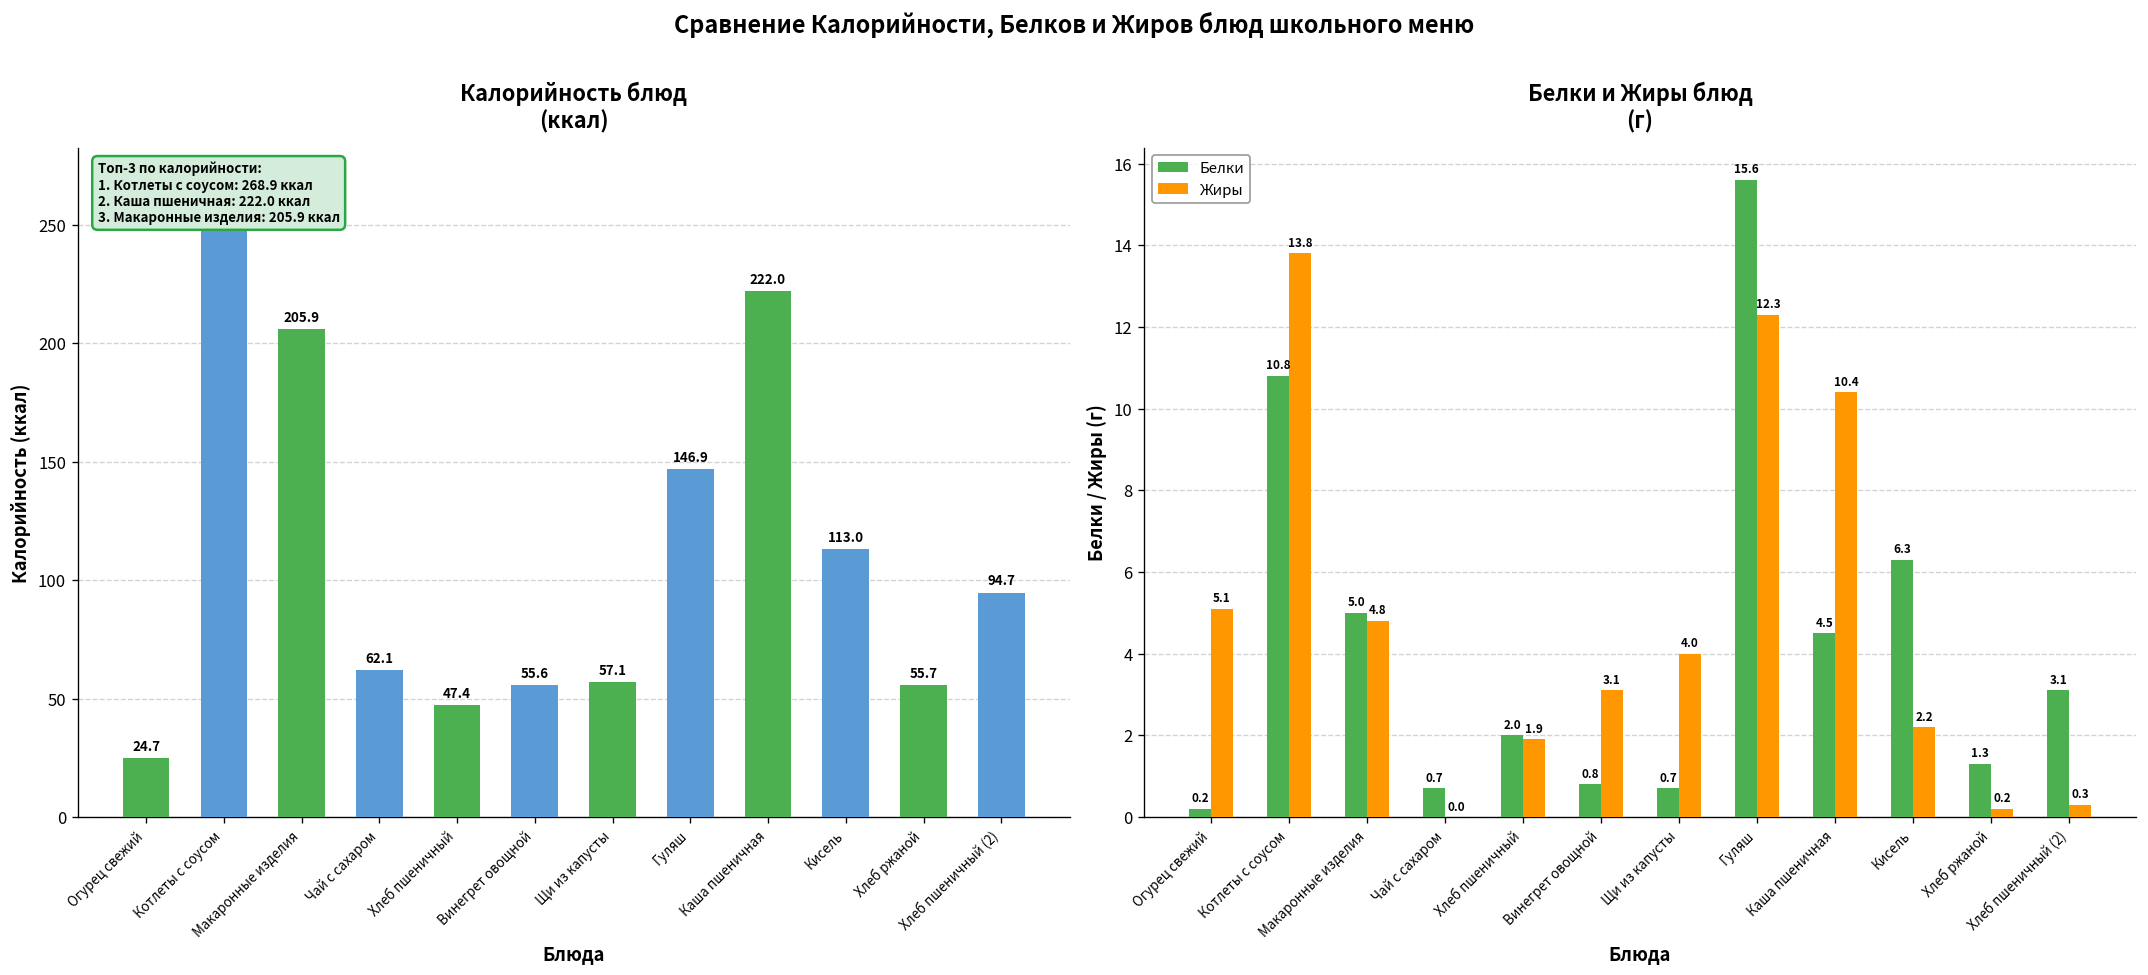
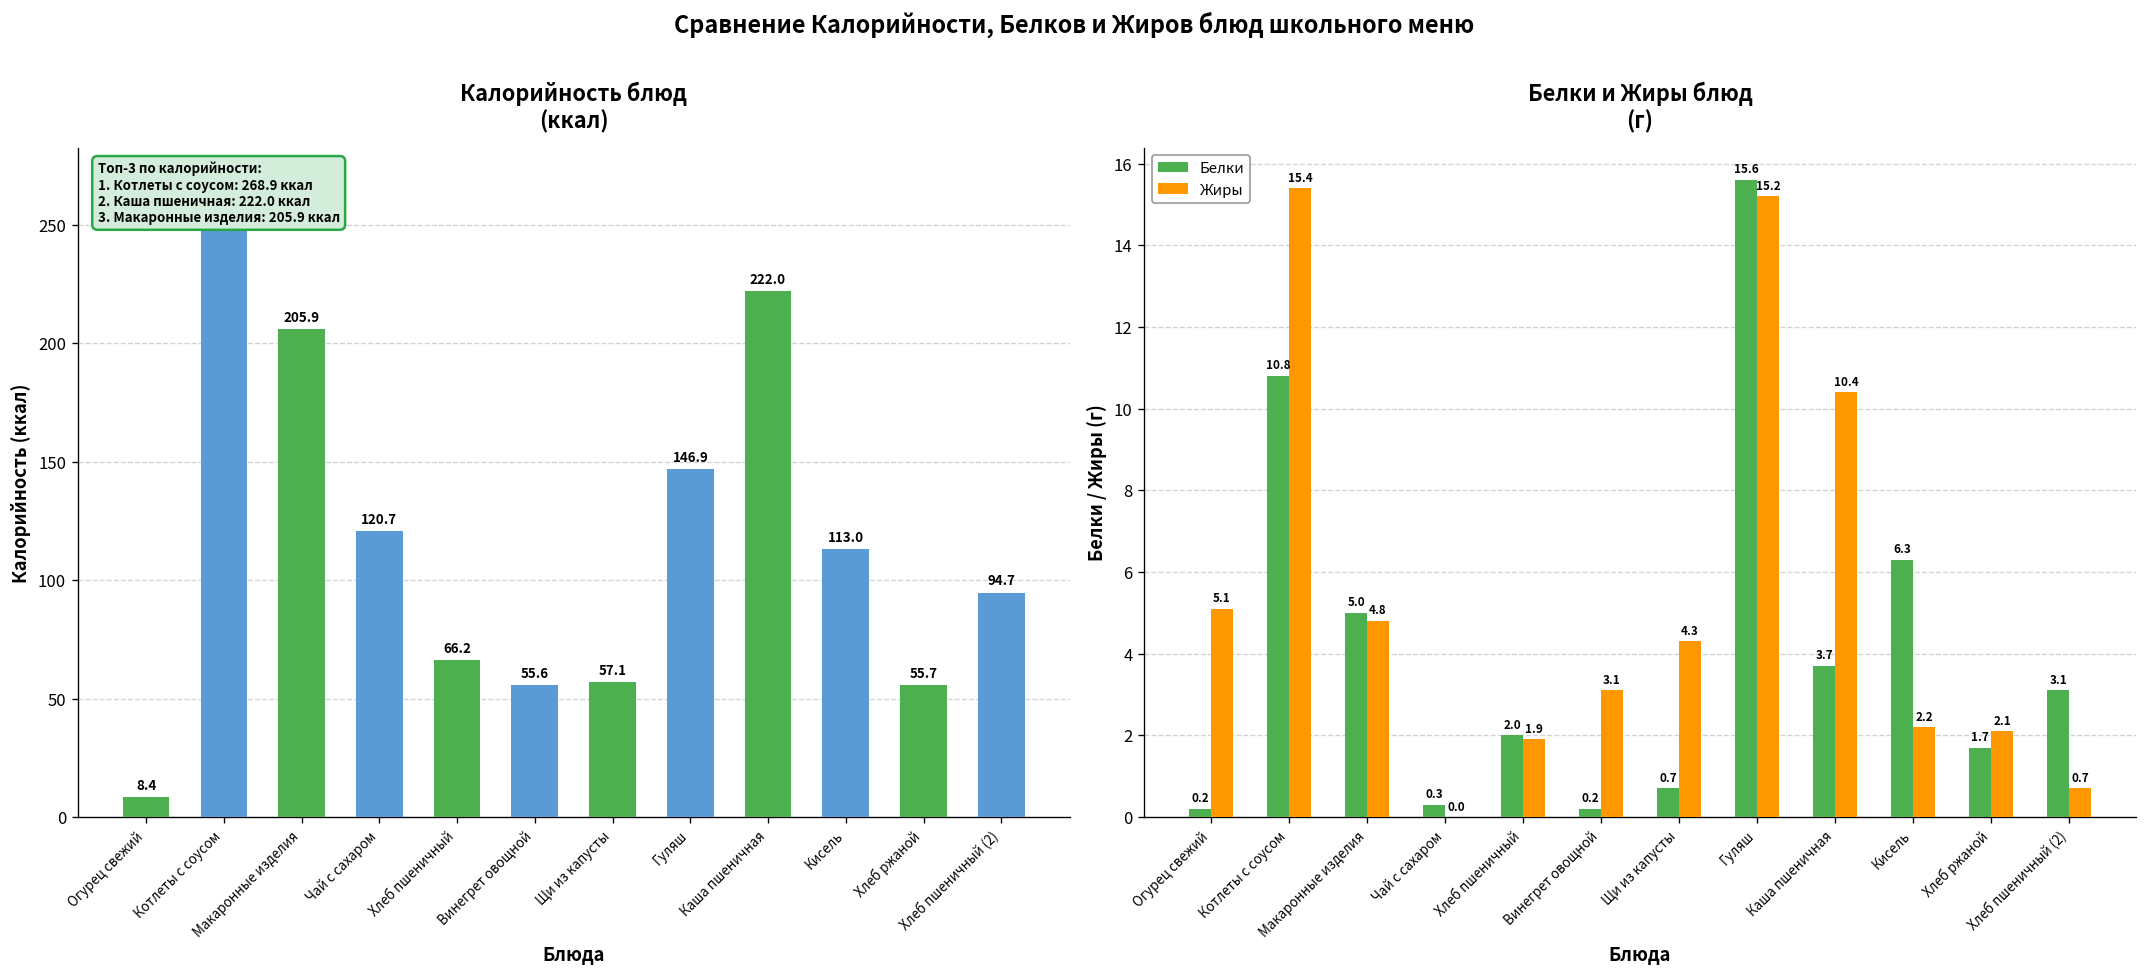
  {
    "Калорийность блюд (ккал)": {
-     "Огурец свежий": 24.7,
+     "Огурец свежий": 8.4,
      "Макаронные изделия": 205.9,
-     "Чай с сахаром": 62.1,
-     "Хлеб пшеничный": 47.4,
+     "Чай с сахаром": 120.7,
+     "Хлеб пшеничный": 66.2,
      "Винегрет овощной": 55.6,
      "Щи из капусты": 57.1,
      "Гуляш": 146.9,
      "Каша пшеничная": 222.0,
      "Кисель": 113.0,
      "Хлеб ржаной": 55.7,
      "Хлеб пшеничный (2)": 94.7
    },
    "Белки и Жиры блюд (г)": {
      "Белки": {
        "Огурец свежий": 0.2,
        "Котлеты с соусом": 10.8,
        "Макаронные изделия": 5.0,
-       "Чай с сахаром": 0.7,
+       "Чай с сахаром": 0.3,
        "Хлеб пшеничный": 2.0,
-       "Винегрет овощной": 0.8,
+       "Винегрет овощной": 0.2,
        "Щи из капусты": 0.7,
        "Гуляш": 15.6,
-       "Каша пшеничная": 4.5,
+       "Каша пшеничная": 3.7,
        "Кисель": 6.3,
-       "Хлеб ржаной": 1.3,
+       "Хлеб ржаной": 1.7,
        "Хлеб пшеничный (2)": 3.1
      },
      "Жиры": {
        "Огурец свежий": 5.1,
-       "Котлеты с соусом": 13.8,
+       "Котлеты с соусом": 15.4,
        "Макаронные изделия": 4.8,
        "Чай с сахаром": 0.0,
        "Хлеб пшеничный": 1.9,
        "Винегрет овощной": 3.1,
-       "Щи из капусты": 4.0,
-       "Гуляш": 12.3,
+       "Щи из капусты": 4.3,
+       "Гуляш": 15.2,
        "Каша пшеничная": 10.4,
        "Кисель": 2.2,
-       "Хлеб ржаной": 0.2,
-       "Хлеб пшеничный (2)": 0.3
+       "Хлеб ржаной": 2.1,
+       "Хлеб пшеничный (2)": 0.7
      }
    }
  }
